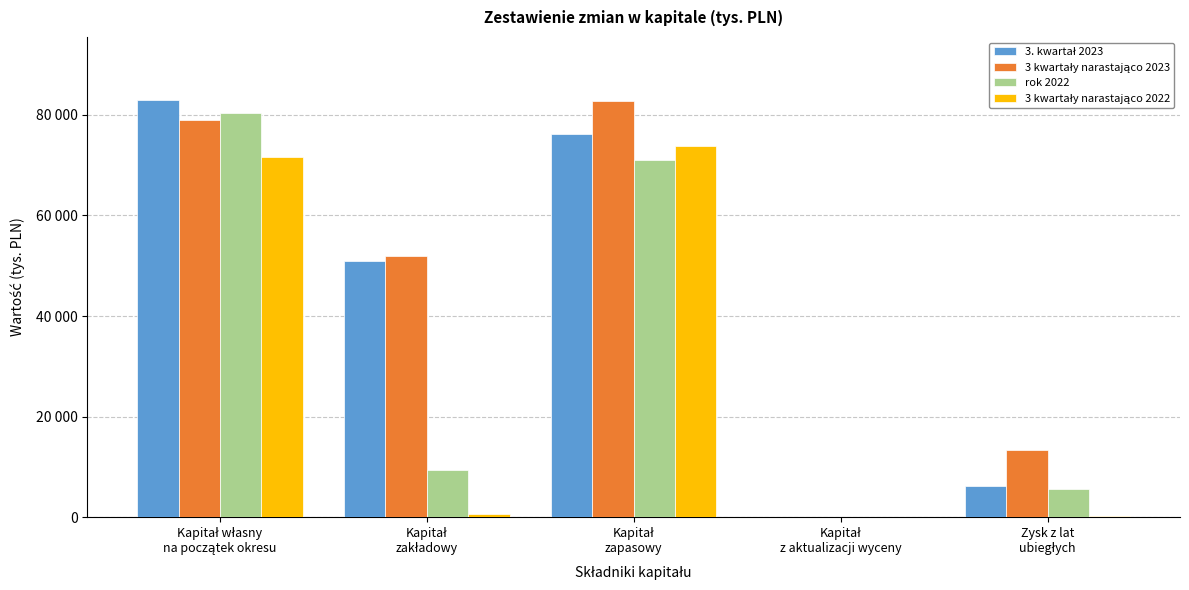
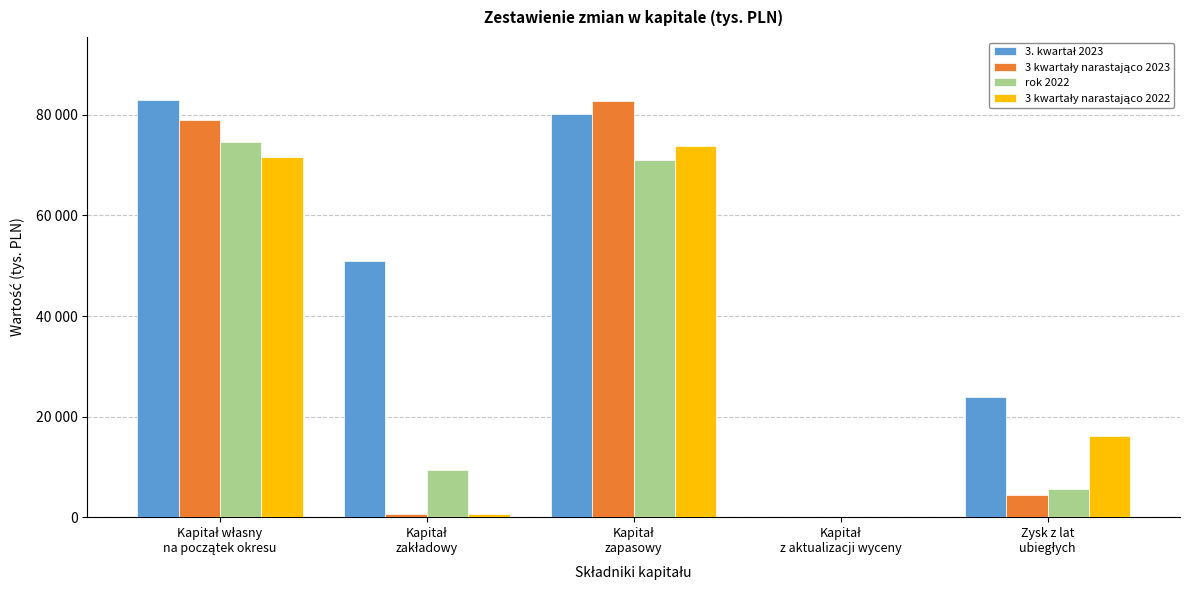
  {
    "3. kwartał 2023": {
      "Kapitał własny na początek okresu": 83000,
      "Kapitał zakładowy": 51000,
-     "Kapitał zapasowy": 76000,
+     "Kapitał zapasowy": 80000,
      "Kapitał z aktualizacji wyceny": 0,
-     "Zysk z lat ubiegłych": 6000
+     "Zysk z lat ubiegłych": 24000
    },
    "3 kwartały narastająco 2023": {
      "Kapitał własny na początek okresu": 79000,
-     "Kapitał zakładowy": 52000,
+     "Kapitał zakładowy": 1000,
      "Kapitał zapasowy": 83000,
      "Kapitał z aktualizacji wyceny": 0,
-     "Zysk z lat ubiegłych": 13000
+     "Zysk z lat ubiegłych": 4000
    },
    "rok 2022": {
-     "Kapitał własny na początek okresu": 80000,
+     "Kapitał własny na początek okresu": 75000,
      "Kapitał zakładowy": 9000,
      "Kapitał zapasowy": 71000,
      "Kapitał z aktualizacji wyceny": 0,
      "Zysk z lat ubiegłych": 6000
    },
    "3 kwartały narastająco 2022": {
      "Kapitał własny na początek okresu": 72000,
      "Kapitał zakładowy": 1000,
      "Kapitał zapasowy": 74000,
      "Kapitał z aktualizacji wyceny": 0,
-     "Zysk z lat ubiegłych": 0
+     "Zysk z lat ubiegłych": 16000
    }
  }
